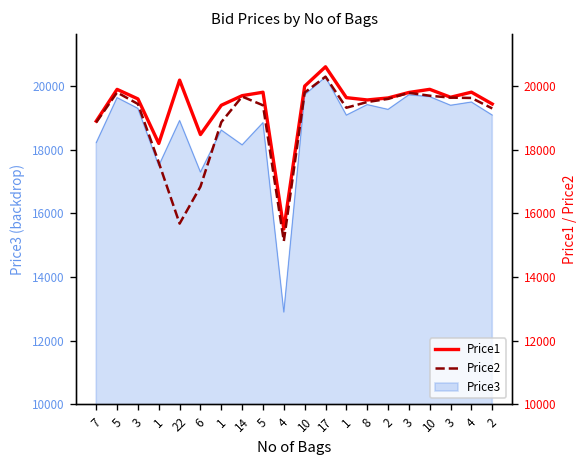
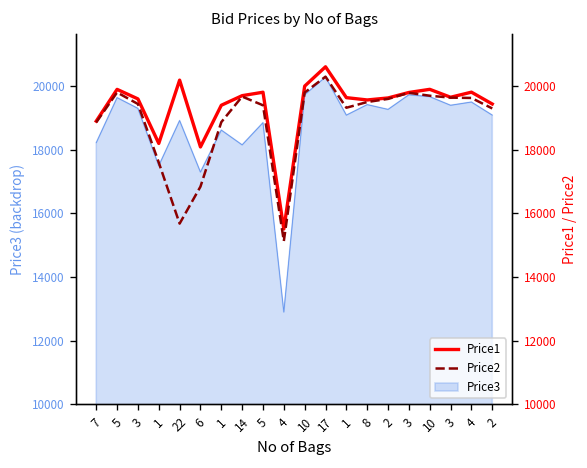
  {
    "Price3": {
      "7": 18200,
      "22": 18900,
      "6": 17300,
      "14": 18200,
      "17": 20300,
      "8": 19400
    },
    "Price1": {
      "22": 20200,
-     "6": 18500,
+     "6": 18100,
      "17": 20600
    },
    "Price2": {
      "22": 15700,
      "6": 16800,
      "17": 20300
    }
  }
